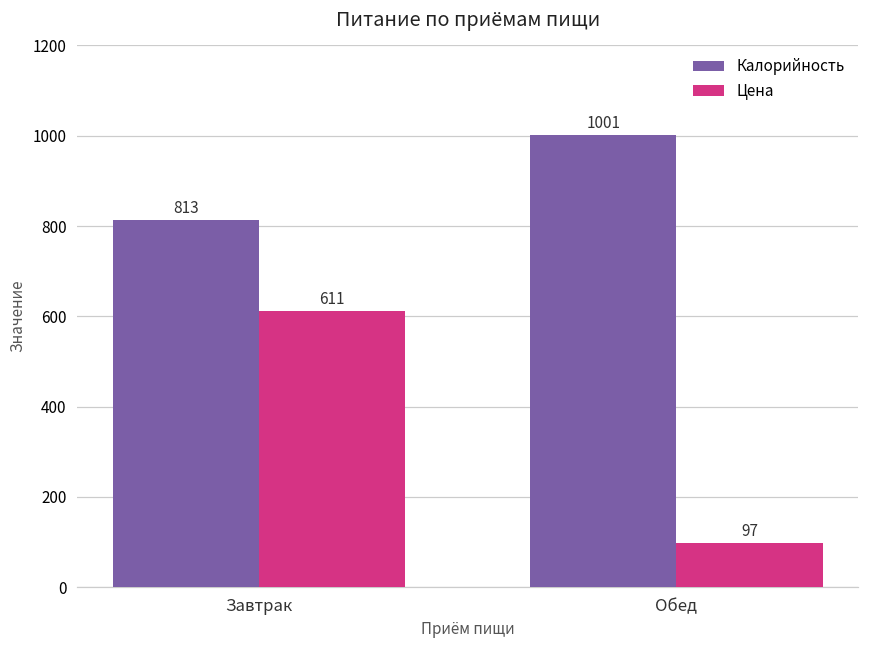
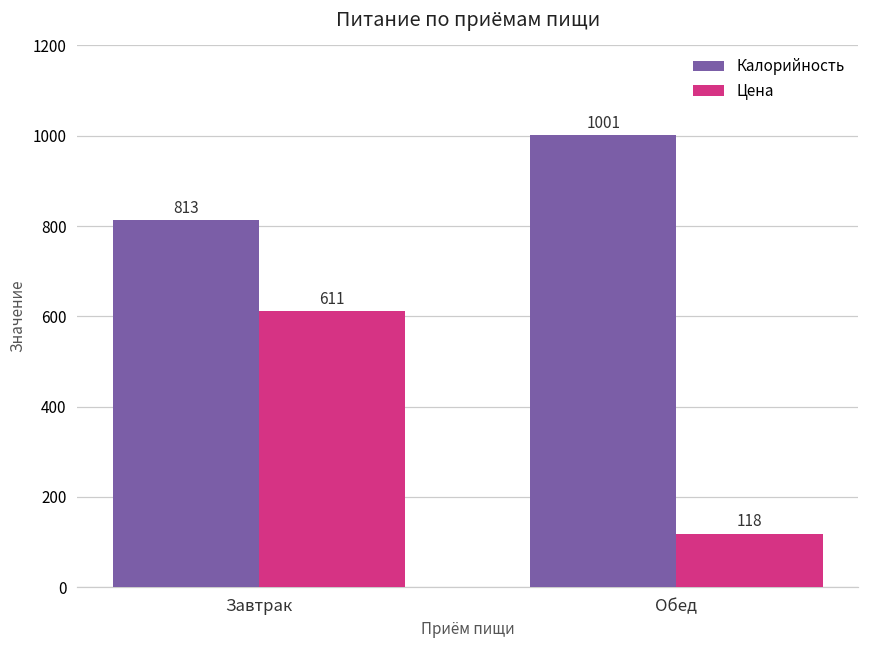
  {
    "Калорийность": {
      "Завтрак": 813,
      "Обед": 1001
    },
    "Цена": {
      "Завтрак": 611,
-     "Обед": 97
+     "Обед": 118
    }
  }
